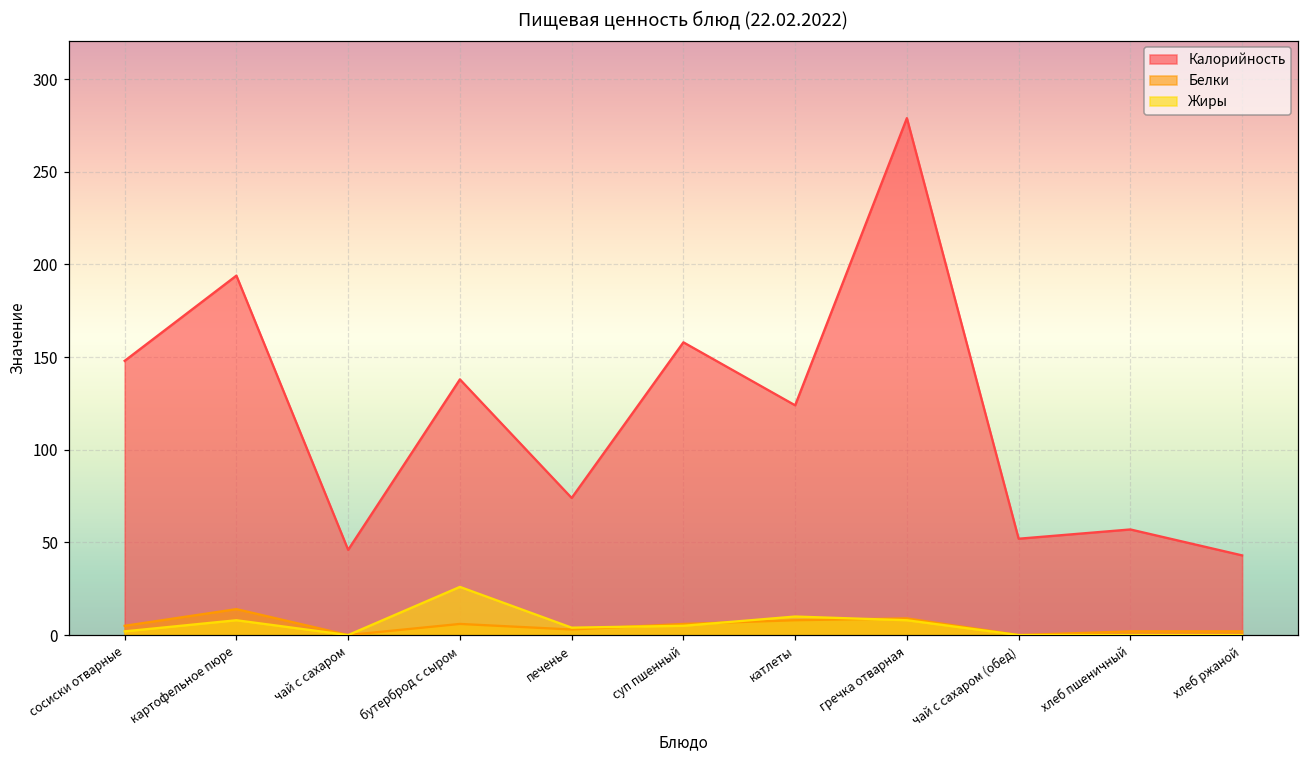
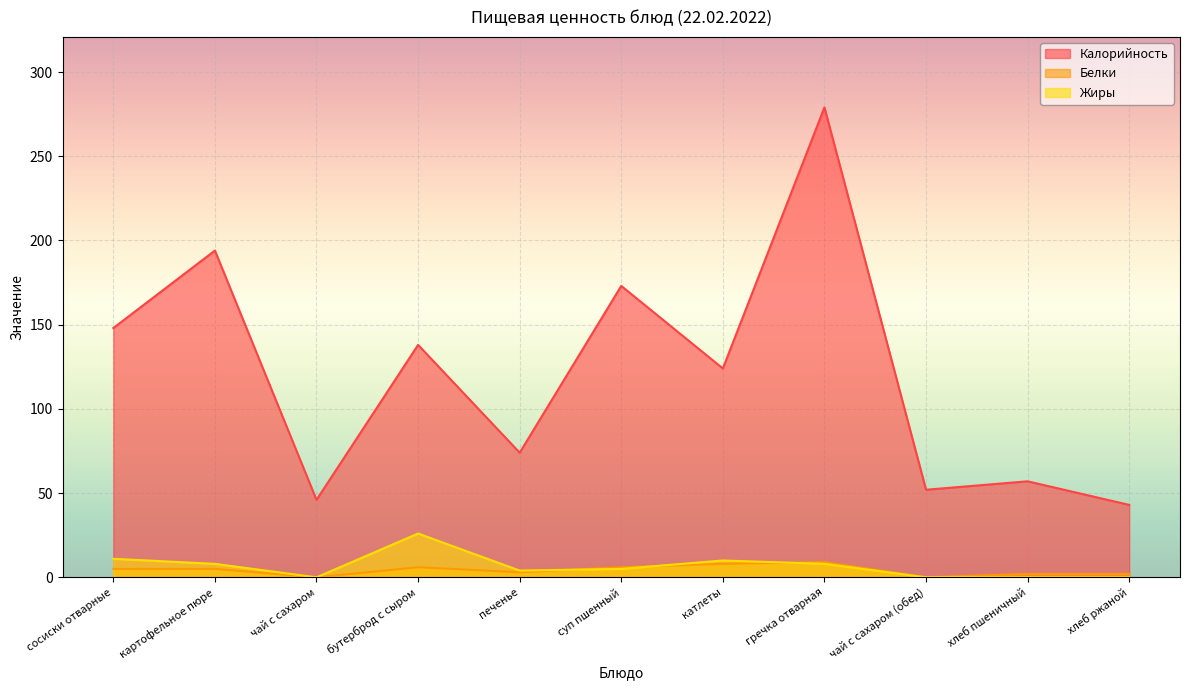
  {
    "Калорийность": {
      "сосиски отварные": 148,
      "картофельное пюре": 194,
      "чай с сахаром": 46,
      "бутерброд с сыром": 138,
      "печенье": 74,
-     "суп пшенный": 158,
+     "суп пшенный": 173,
      "катлеты": 124,
      "гречка отварная": 279,
      "чай с сахаром (обед)": 52,
      "хлеб пшеничный": 57,
      "хлеб ржаной": 43
    },
    "Белки": {
      "сосиски отварные": 5,
-     "картофельное пюре": 14,
+     "картофельное пюре": 5,
      "бутерброд с сыром": 6,
      "катлеты": 8,
      "хлеб пшеничный": 2,
      "хлеб ржаной": 2
    },
    "Жиры": {
-     "сосиски отварные": 2,
+     "сосиски отварные": 11,
      "картофельное пюре": 8,
      "бутерброд с сыром": 26,
      "катлеты": 10,
      "хлеб пшеничный": 0,
      "хлеб ржаной": 0
    }
  }
